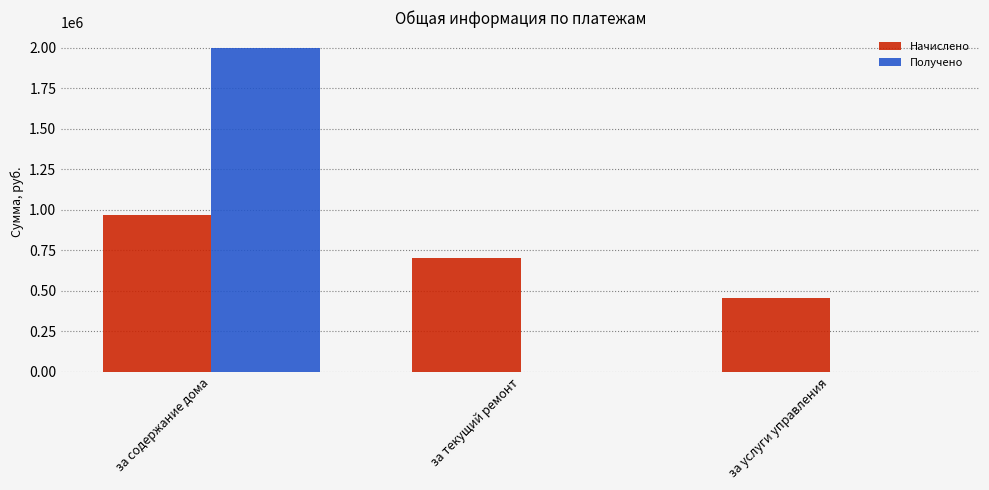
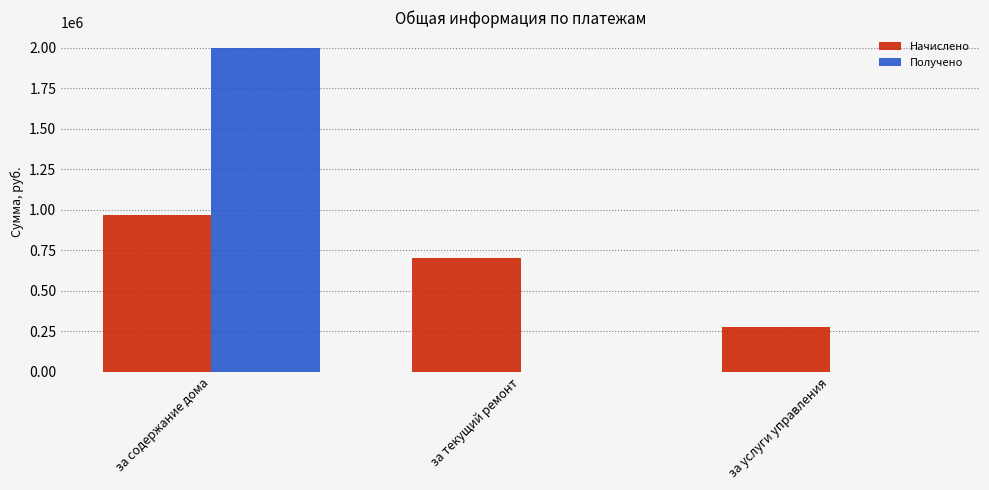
  {
    "Начислено": {
      "за содержание дома": 970000,
      "за текущий ремонт": 710000,
-     "за услуги управления": 460000
+     "за услуги управления": 280000
    },
    "Получено": {
      "за содержание дома": 2000000,
      "за текущий ремонт": 0,
      "за услуги управления": 0
    }
  }
